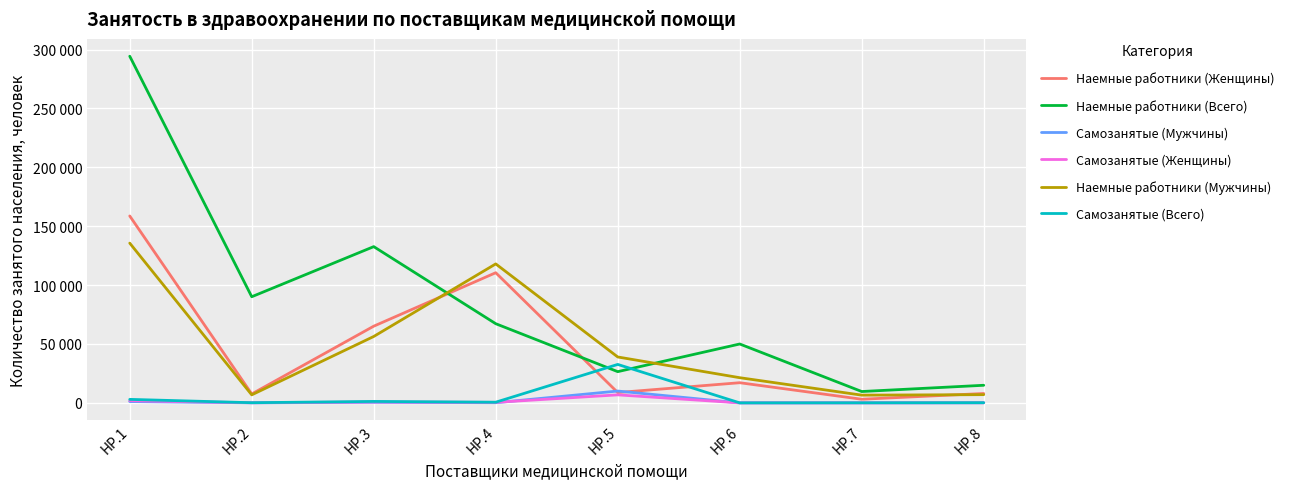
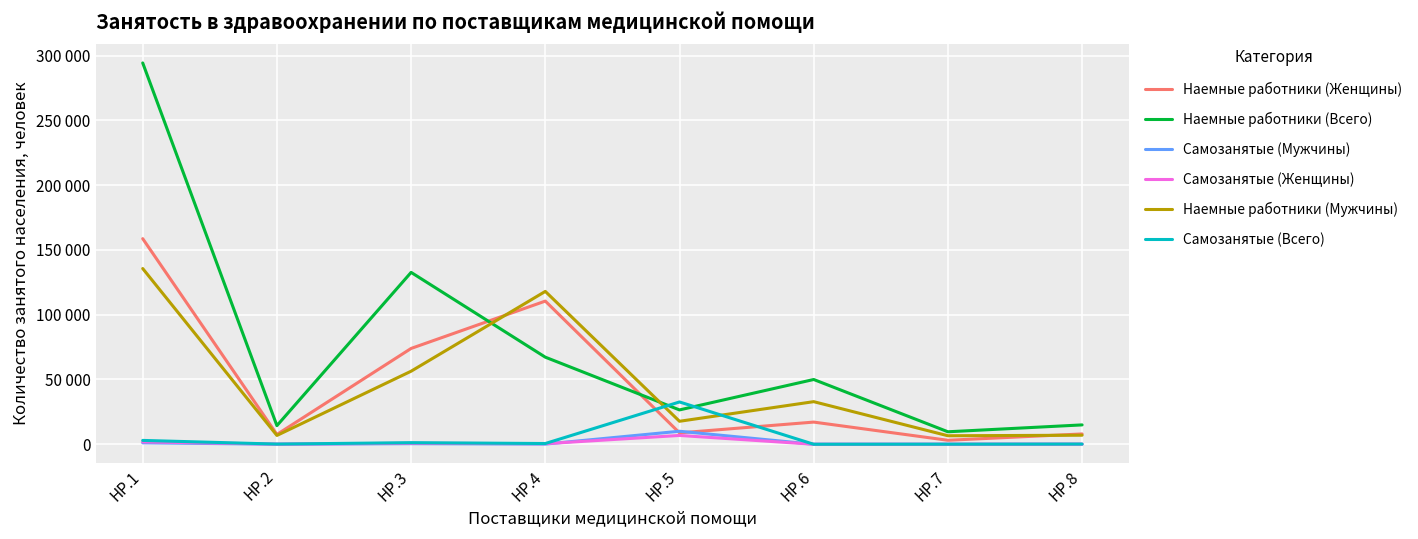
  {
    "Наемные работники (Женщины)": {
      "HP.1": 159000,
-     "HP.3": 65000,
+     "HP.3": 74000,
      "HP.4": 111000,
      "HP.6": 17000,
      "HP.7": 3000
    },
    "Наемные работники (Всего)": {
      "HP.1": 294000,
-     "HP.2": 90000,
+     "HP.2": 14000,
      "HP.3": 133000,
      "HP.4": 67000,
      "HP.5": 27000,
      "HP.6": 50000,
      "HP.7": 10000,
      "HP.8": 15000
    },
    "Наемные работники (Мужчины)": {
      "HP.1": 136000,
      "HP.3": 56000,
      "HP.4": 118000,
-     "HP.5": 39000,
-     "HP.6": 21000,
+     "HP.5": 18000,
+     "HP.6": 33000,
      "HP.7": 7000
    },
    "Самозанятые (Всего)": {
      "HP.5": 33000
    }
  }
